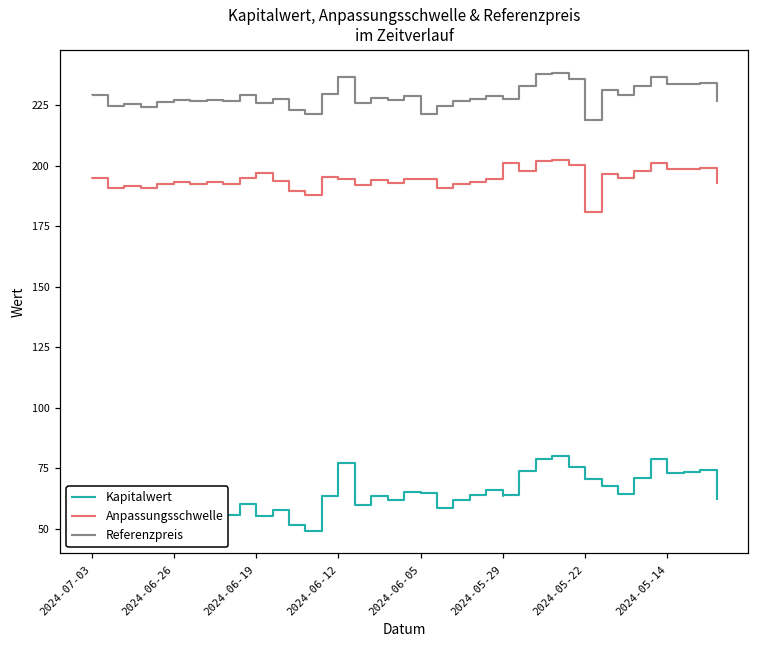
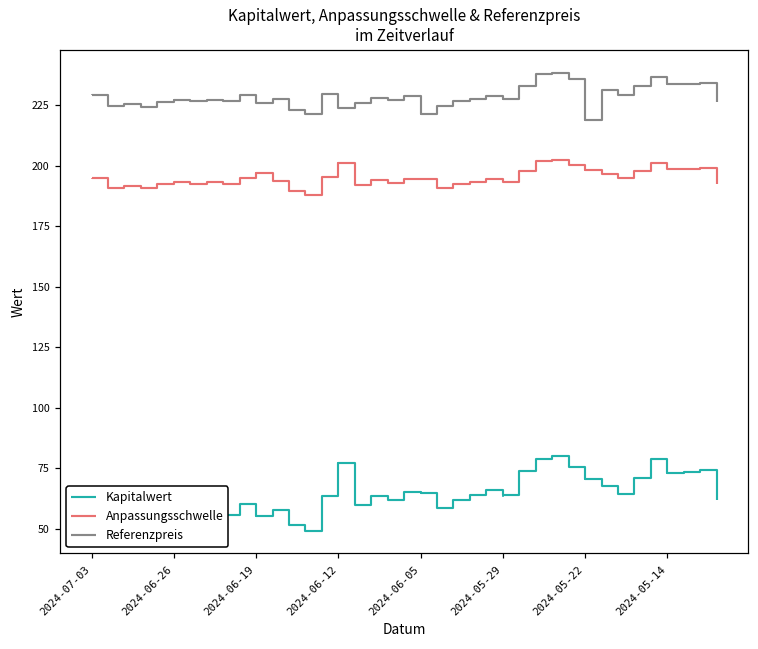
  {
    "Kapitalwert": {
      "2024-06-19": 55,
      "2024-06-12": 77,
      "2024-06-05": 65,
      "2024-05-29": 64,
      "2024-05-22": 71,
      "2024-05-14": 73
    },
    "Anpassungsschwelle": {
      "2024-07-03": 195,
      "2024-06-26": 193,
      "2024-06-19": 197,
-     "2024-06-12": 194,
+     "2024-06-12": 201,
      "2024-06-05": 194,
-     "2024-05-29": 201,
-     "2024-05-22": 181,
+     "2024-05-29": 193,
+     "2024-05-22": 198,
      "2024-05-14": 199
    },
    "Referenzpreis": {
      "2024-07-03": 229,
      "2024-06-26": 227,
      "2024-06-19": 226,
-     "2024-06-12": 237,
+     "2024-06-12": 224,
      "2024-06-05": 221,
      "2024-05-29": 227,
      "2024-05-22": 219,
      "2024-05-14": 234
    }
  }
